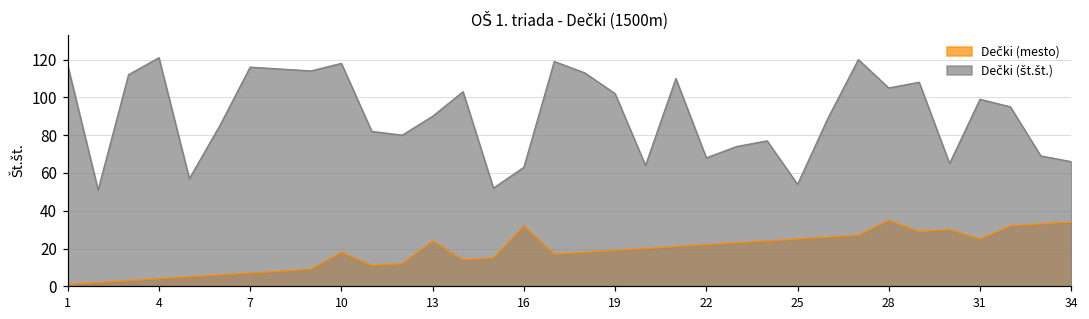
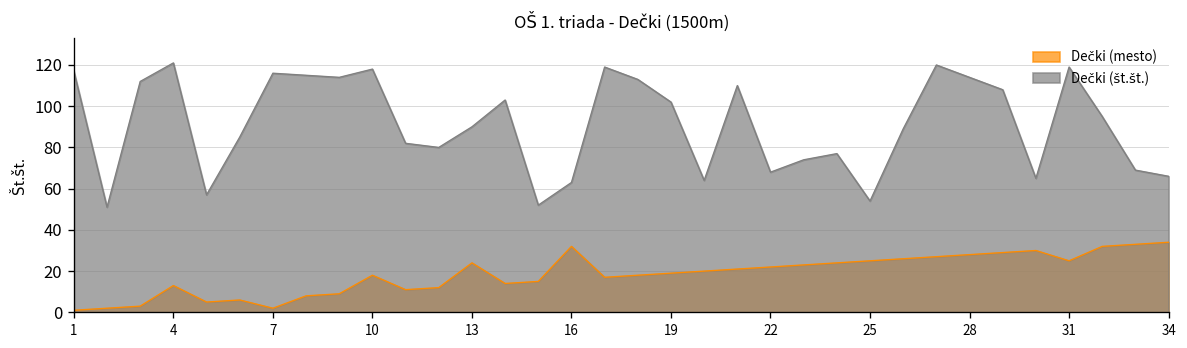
  {
    "Dečki (mesto)": {
      "1": 1,
-     "4": 4,
-     "7": 7,
+     "4": 13,
+     "7": 2,
      "10": 18,
      "13": 24,
      "16": 32,
      "19": 19,
      "22": 22,
      "25": 25,
-     "28": 35,
+     "28": 28,
      "31": 25,
      "34": 34
    },
    "Dečki (št.št.)": {
      "1": 117,
      "4": 121,
      "7": 116,
      "10": 118,
      "13": 90,
      "16": 63,
      "19": 102,
      "22": 68,
      "25": 54,
-     "28": 105,
-     "31": 99,
+     "28": 114,
+     "31": 119,
      "34": 66
    }
  }
